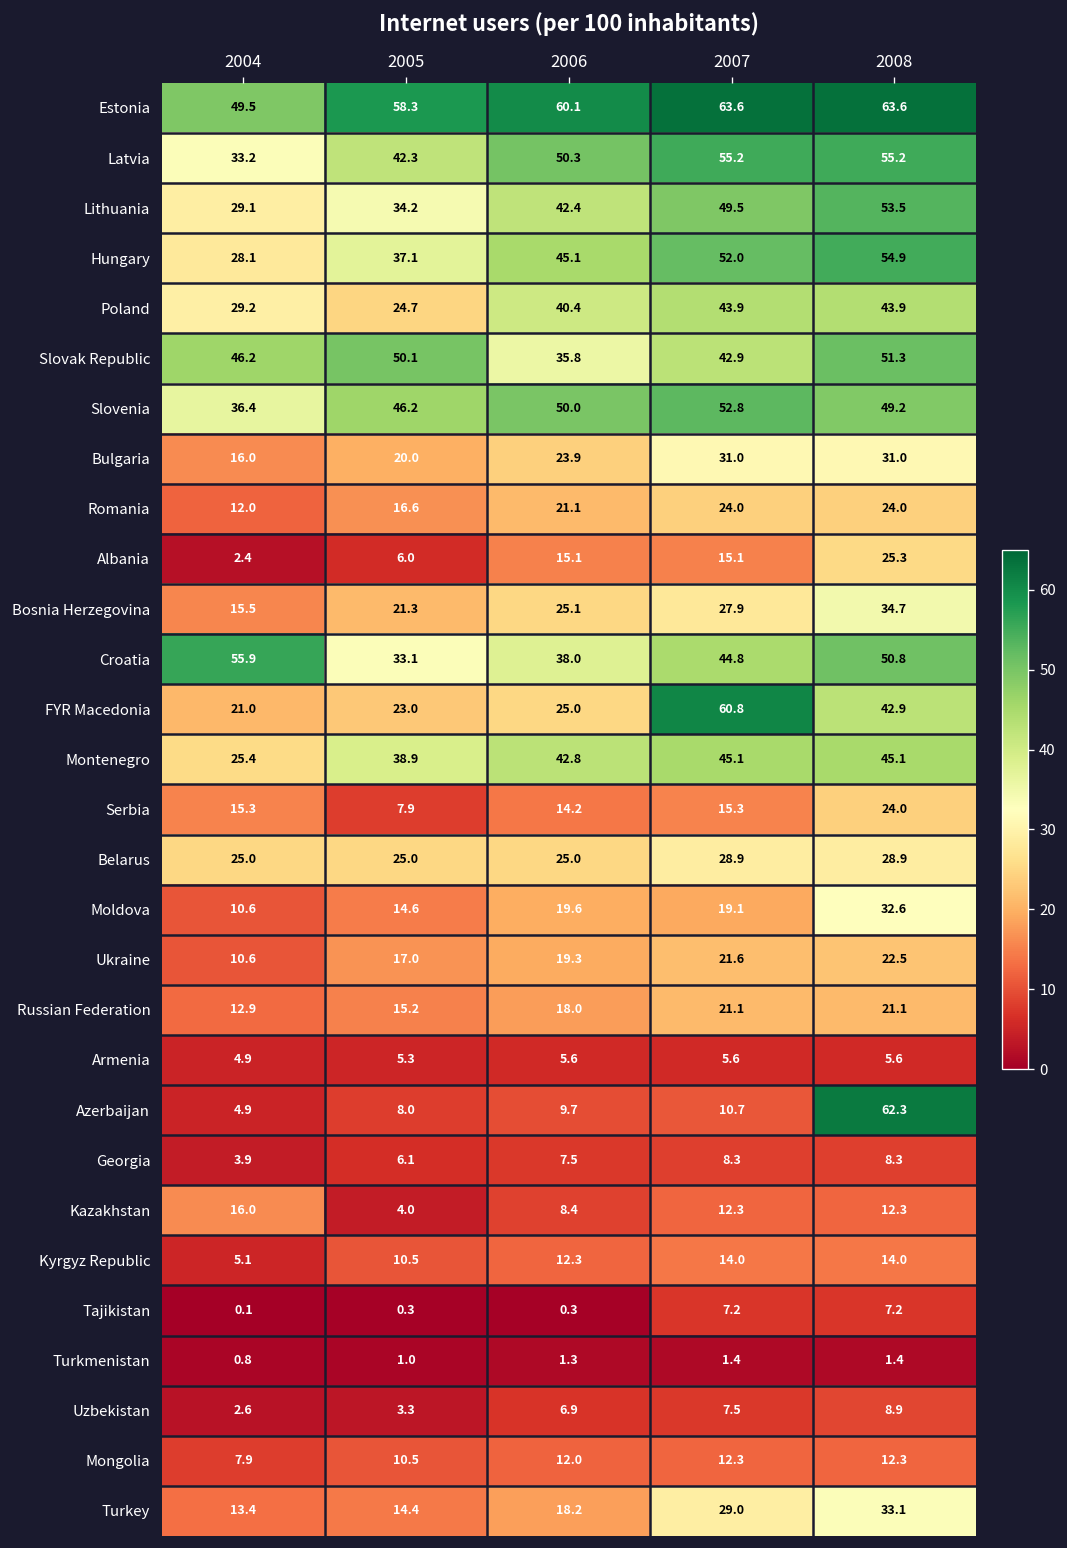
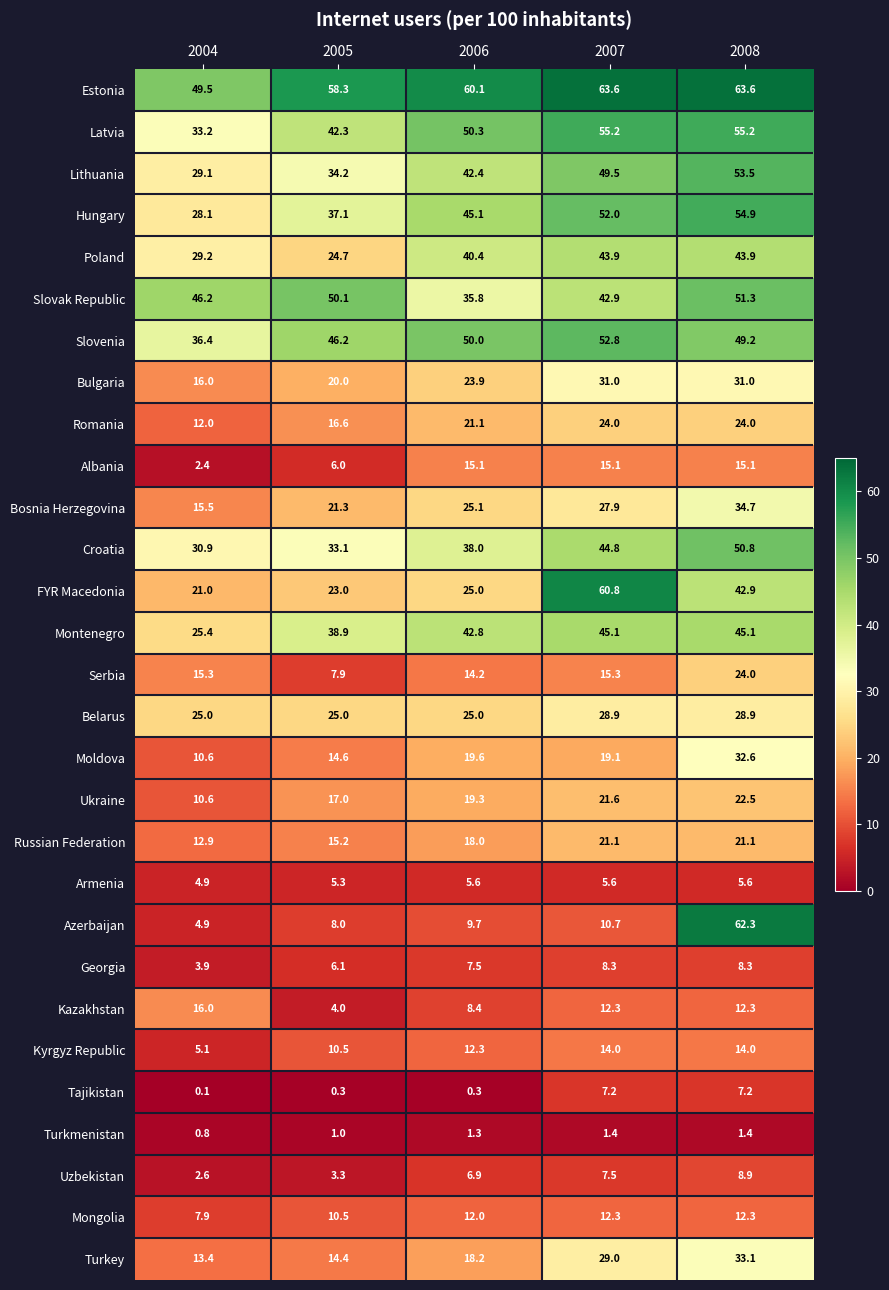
  {
    "Estonia": {
      "2004": 49.5,
      "2005": 58.3,
      "2006": 60.1,
      "2007": 63.6,
      "2008": 63.6
    },
    "Latvia": {
      "2004": 33.2,
      "2005": 42.3,
      "2006": 50.3,
      "2007": 55.2,
      "2008": 55.2
    },
    "Lithuania": {
      "2004": 29.1,
      "2005": 34.2,
      "2006": 42.4,
      "2007": 49.5,
      "2008": 53.5
    },
    "Hungary": {
      "2004": 28.1,
      "2005": 37.1,
      "2006": 45.1,
      "2007": 52.0,
      "2008": 54.9
    },
    "Poland": {
      "2004": 29.2,
      "2005": 24.7,
      "2006": 40.4,
      "2007": 43.9,
      "2008": 43.9
    },
    "Slovak Republic": {
      "2004": 46.2,
      "2005": 50.1,
      "2006": 35.8,
      "2007": 42.9,
      "2008": 51.3
    },
    "Slovenia": {
      "2004": 36.4,
      "2005": 46.2,
      "2006": 50.0,
      "2007": 52.8,
      "2008": 49.2
    },
    "Bulgaria": {
      "2004": 16.0,
      "2005": 20.0,
      "2006": 23.9,
      "2007": 31.0,
      "2008": 31.0
    },
    "Romania": {
      "2004": 12.0,
      "2005": 16.6,
      "2006": 21.1,
      "2007": 24.0,
      "2008": 24.0
    },
    "Albania": {
      "2004": 2.4,
      "2005": 6.0,
      "2006": 15.1,
      "2007": 15.1,
-     "2008": 25.3
+     "2008": 15.1
    },
    "Bosnia Herzegovina": {
      "2004": 15.5,
      "2005": 21.3,
      "2006": 25.1,
      "2007": 27.9,
      "2008": 34.7
    },
    "Croatia": {
-     "2004": 55.9,
+     "2004": 30.9,
      "2005": 33.1,
      "2006": 38.0,
      "2007": 44.8,
      "2008": 50.8
    },
    "FYR Macedonia": {
      "2004": 21.0,
      "2005": 23.0,
      "2006": 25.0,
      "2007": 60.8,
      "2008": 42.9
    },
    "Montenegro": {
      "2004": 25.4,
      "2005": 38.9,
      "2006": 42.8,
      "2007": 45.1,
      "2008": 45.1
    },
    "Serbia": {
      "2004": 15.3,
      "2005": 7.9,
      "2006": 14.2,
      "2007": 15.3,
      "2008": 24.0
    },
    "Belarus": {
      "2004": 25.0,
      "2005": 25.0,
      "2006": 25.0,
      "2007": 28.9,
      "2008": 28.9
    },
    "Moldova": {
      "2004": 10.6,
      "2005": 14.6,
      "2006": 19.6,
      "2007": 19.1,
      "2008": 32.6
    },
    "Ukraine": {
      "2004": 10.6,
      "2005": 17.0,
      "2006": 19.3,
      "2007": 21.6,
      "2008": 22.5
    },
    "Russian Federation": {
      "2004": 12.9,
      "2005": 15.2,
      "2006": 18.0,
      "2007": 21.1,
      "2008": 21.1
    },
    "Armenia": {
      "2004": 4.9,
      "2005": 5.3,
      "2006": 5.6,
      "2007": 5.6,
      "2008": 5.6
    },
    "Azerbaijan": {
      "2004": 4.9,
      "2005": 8.0,
      "2006": 9.7,
      "2007": 10.7,
      "2008": 62.3
    },
    "Georgia": {
      "2004": 3.9,
      "2005": 6.1,
      "2006": 7.5,
      "2007": 8.3,
      "2008": 8.3
    },
    "Kazakhstan": {
      "2004": 16.0,
      "2005": 4.0,
      "2006": 8.4,
      "2007": 12.3,
      "2008": 12.3
    },
    "Kyrgyz Republic": {
      "2004": 5.1,
      "2005": 10.5,
      "2006": 12.3,
      "2007": 14.0,
      "2008": 14.0
    },
    "Tajikistan": {
      "2004": 0.1,
      "2005": 0.3,
      "2006": 0.3,
      "2007": 7.2,
      "2008": 7.2
    },
    "Turkmenistan": {
      "2004": 0.8,
      "2005": 1.0,
      "2006": 1.3,
      "2007": 1.4,
      "2008": 1.4
    },
    "Uzbekistan": {
      "2004": 2.6,
      "2005": 3.3,
      "2006": 6.9,
      "2007": 7.5,
      "2008": 8.9
    },
    "Mongolia": {
      "2004": 7.9,
      "2005": 10.5,
      "2006": 12.0,
      "2007": 12.3,
      "2008": 12.3
    },
    "Turkey": {
      "2004": 13.4,
      "2005": 14.4,
      "2006": 18.2,
      "2007": 29.0,
      "2008": 33.1
    }
  }
